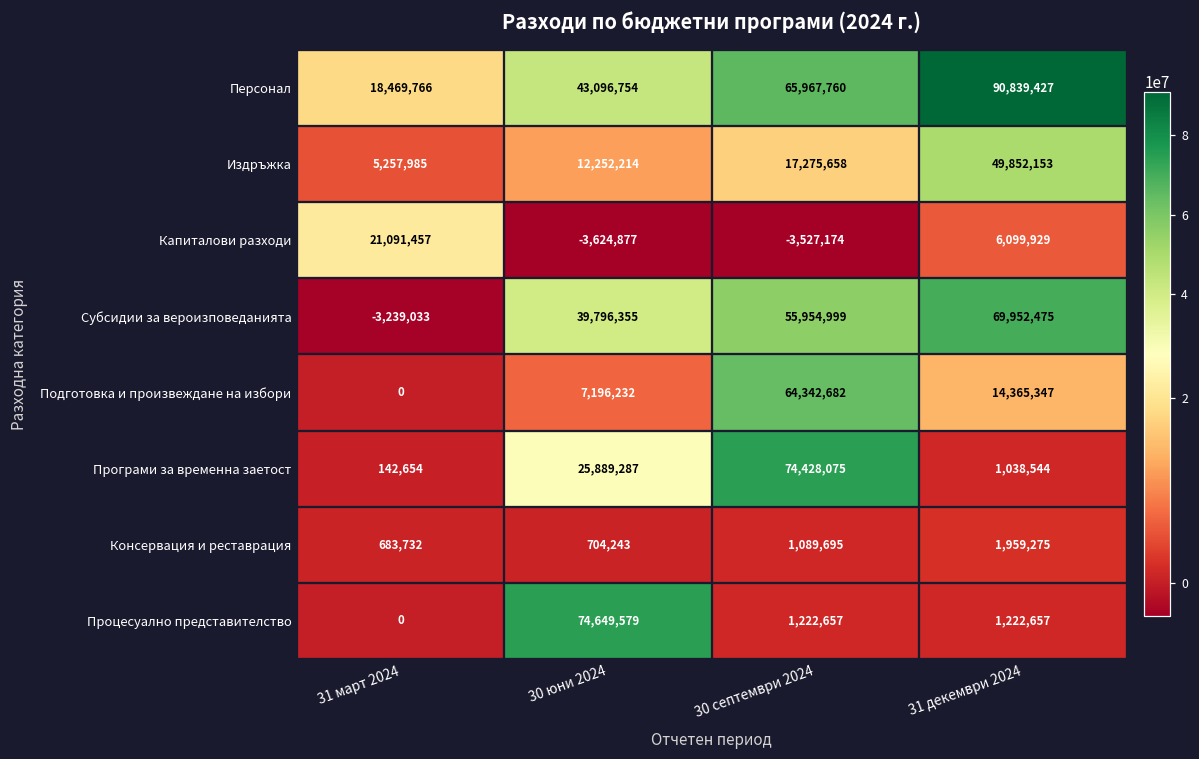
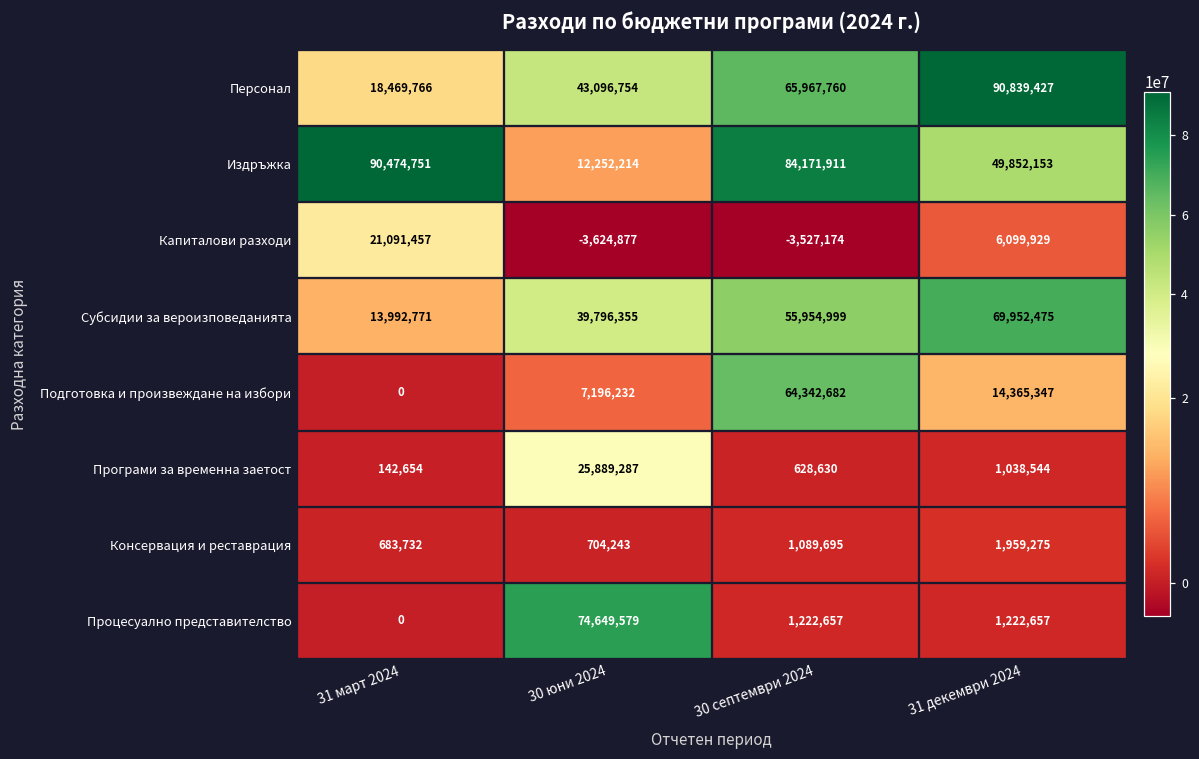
  {
    "Персонал": {
      "31 март 2024": "18,469,766",
      "30 юни 2024": "43,096,754",
      "30 септември 2024": "65,967,760",
      "31 декември 2024": "90,839,427"
    },
    "Издръжка": {
-     "31 март 2024": "5,257,985",
+     "31 март 2024": "90,474,751",
      "30 юни 2024": "12,252,214",
-     "30 септември 2024": "17,275,658",
+     "30 септември 2024": "84,171,911",
      "31 декември 2024": "49,852,153"
    },
    "Капиталови разходи": {
      "31 март 2024": "21,091,457",
      "30 юни 2024": "-3,624,877",
      "30 септември 2024": "-3,527,174",
      "31 декември 2024": "6,099,929"
    },
    "Субсидии за вероизповеданията": {
-     "31 март 2024": "-3,239,033",
+     "31 март 2024": "13,992,771",
      "30 юни 2024": "39,796,355",
      "30 септември 2024": "55,954,999",
      "31 декември 2024": "69,952,475"
    },
    "Подготовка и произвеждане на избори": {
      "31 март 2024": "0",
      "30 юни 2024": "7,196,232",
      "30 септември 2024": "64,342,682",
      "31 декември 2024": "14,365,347"
    },
    "Програми за временна заетост": {
      "31 март 2024": "142,654",
      "30 юни 2024": "25,889,287",
-     "30 септември 2024": "74,428,075",
+     "30 септември 2024": "628,630",
      "31 декември 2024": "1,038,544"
    },
    "Консервация и реставрация": {
      "31 март 2024": "683,732",
      "30 юни 2024": "704,243",
      "30 септември 2024": "1,089,695",
      "31 декември 2024": "1,959,275"
    },
    "Процесуално представителство": {
      "31 март 2024": "0",
      "30 юни 2024": "74,649,579",
      "30 септември 2024": "1,222,657",
      "31 декември 2024": "1,222,657"
    }
  }
